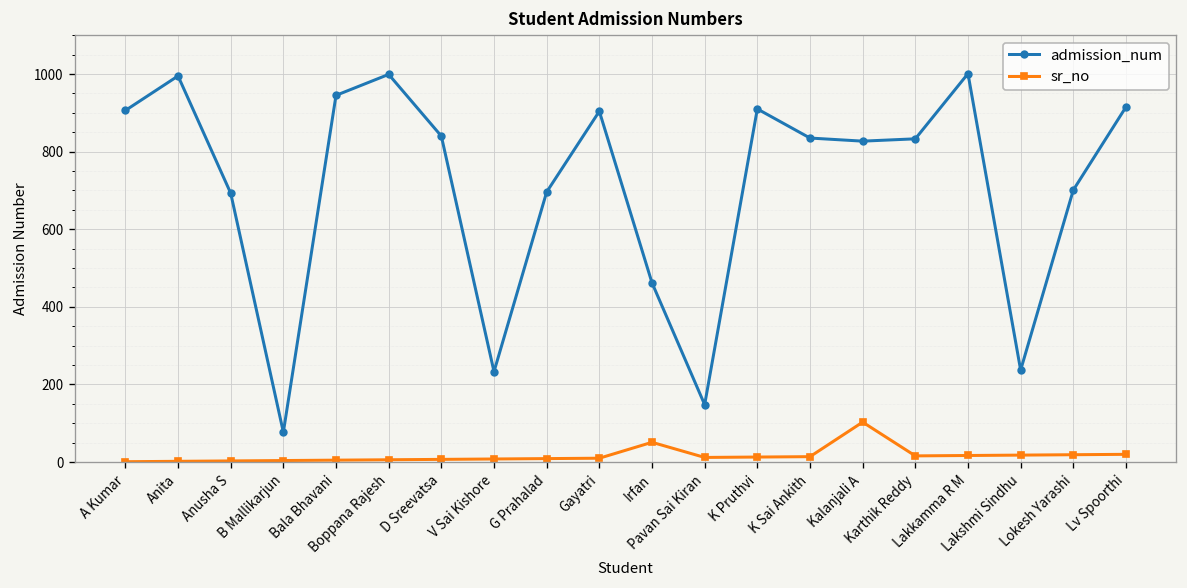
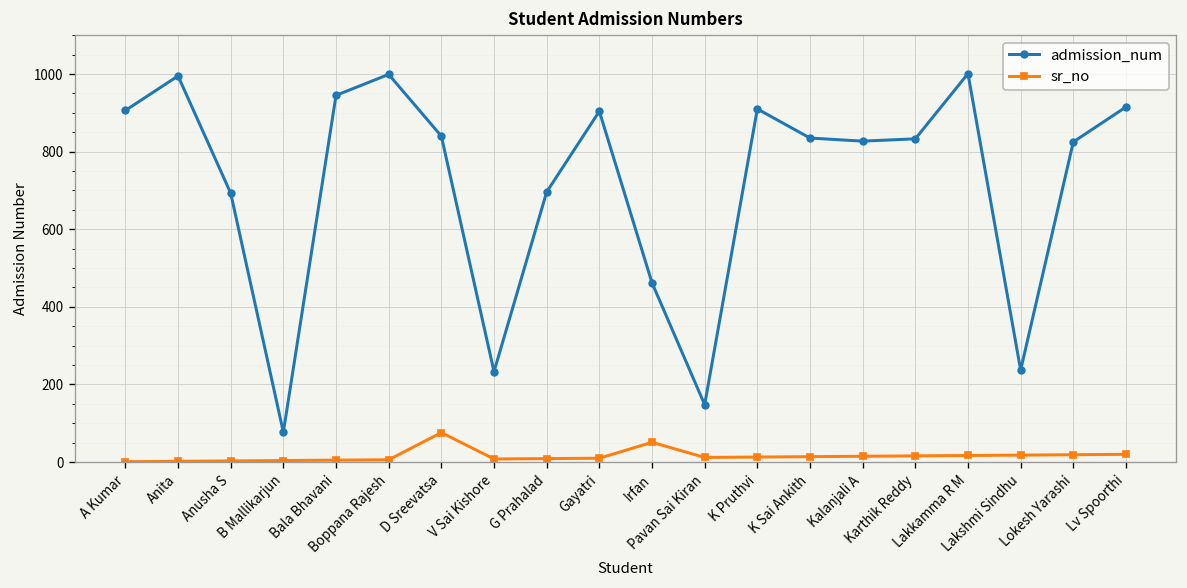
  {
    "admission_num": {
      "A Kumar": 910,
      "Anita": 1000,
      "Anusha S": 690,
      "B Mallikarjun": 80,
      "Bala Bhavani": 950,
      "Boppana Rajesh": 1000,
      "D Sreevatsa": 840,
      "V Sai Kishore": 230,
      "G Prahalad": 700,
      "Gayatri": 900,
      "Irfan": 460,
      "Pavan Sai Kiran": 150,
      "K Pruthvi": 910,
      "K Sai Ankith": 840,
      "Kalanjali A": 830,
      "Karthik Reddy": 830,
      "Lakkamma R M": 1000,
      "Lakshmi Sindhu": 240,
-     "Lokesh Yarashi": 700,
+     "Lokesh Yarashi": 830,
      "Lv Spoorthi": 920
    },
    "sr_no": {
      "A Kumar": 0,
      "Anita": 0,
      "Anusha S": 0,
      "B Mallikarjun": 0,
      "Bala Bhavani": 10,
      "Boppana Rajesh": 10,
-     "D Sreevatsa": 10,
+     "D Sreevatsa": 80,
      "V Sai Kishore": 10,
      "G Prahalad": 10,
      "Gayatri": 10,
      "Irfan": 50,
      "Pavan Sai Kiran": 10,
      "K Pruthvi": 10,
      "K Sai Ankith": 10,
-     "Kalanjali A": 100,
+     "Kalanjali A": 20,
      "Karthik Reddy": 20,
      "Lakkamma R M": 20,
      "Lakshmi Sindhu": 20,
      "Lokesh Yarashi": 20,
      "Lv Spoorthi": 20
    }
  }
